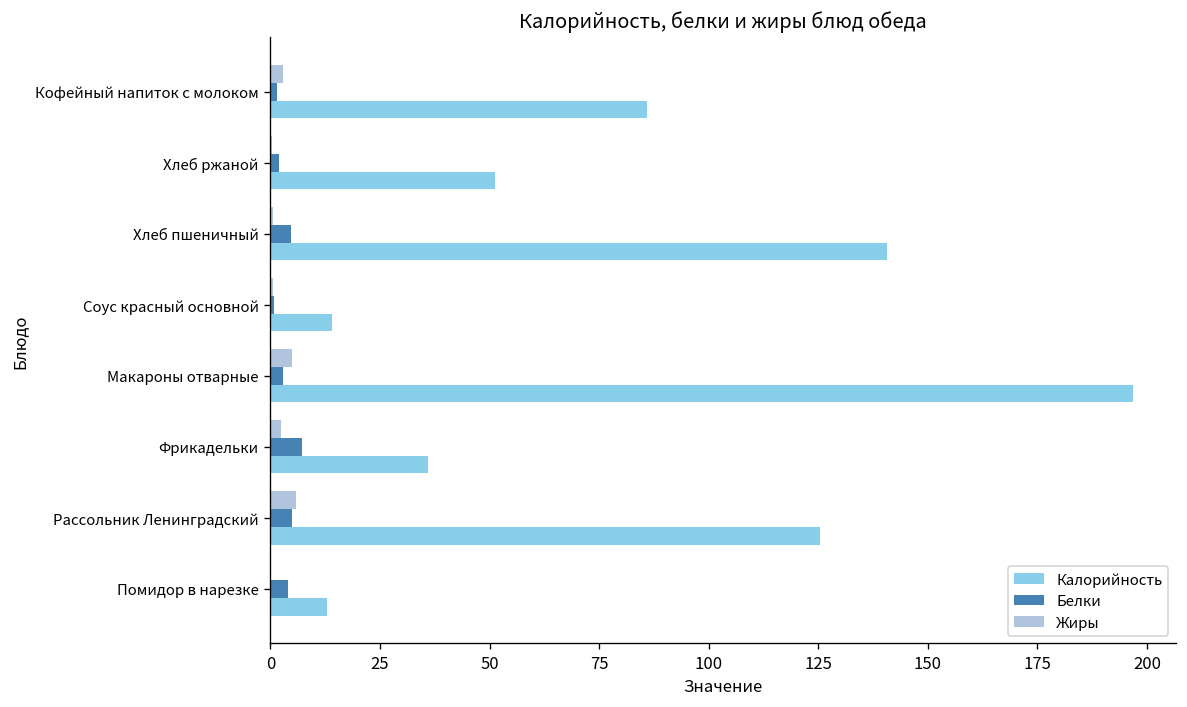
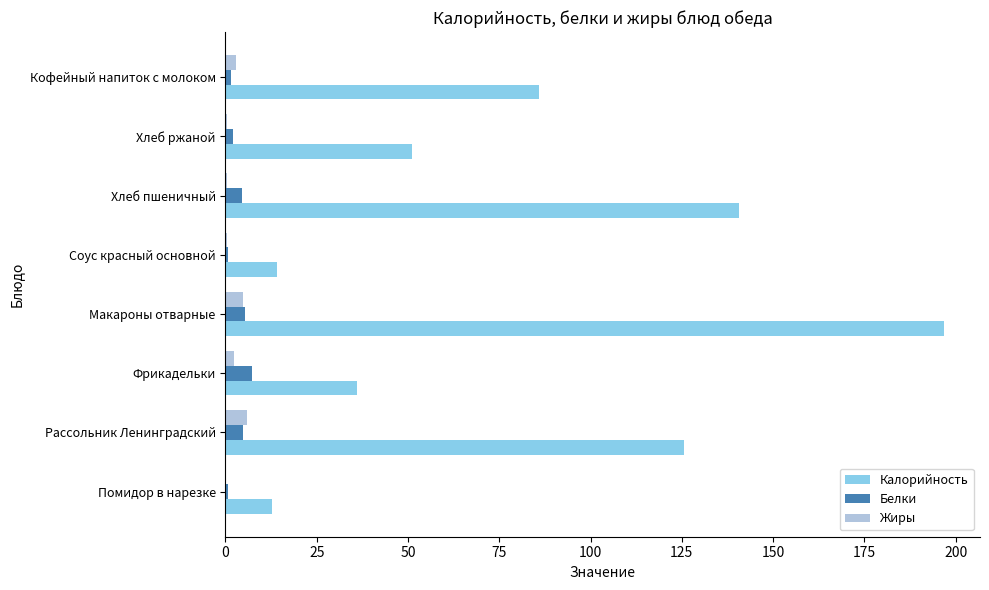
  {
    "Белки": {
      "Кофейный напиток с молоком": 2,
      "Хлеб ржаной": 2,
      "Хлеб пшеничный": 5,
      "Соус красный основной": 1,
-     "Макароны отварные": 3,
+     "Макароны отварные": 5,
      "Фрикадельки": 7,
      "Рассольник Ленинградский": 5,
-     "Помидор в нарезке": 4
+     "Помидор в нарезке": 1
    }
  }
